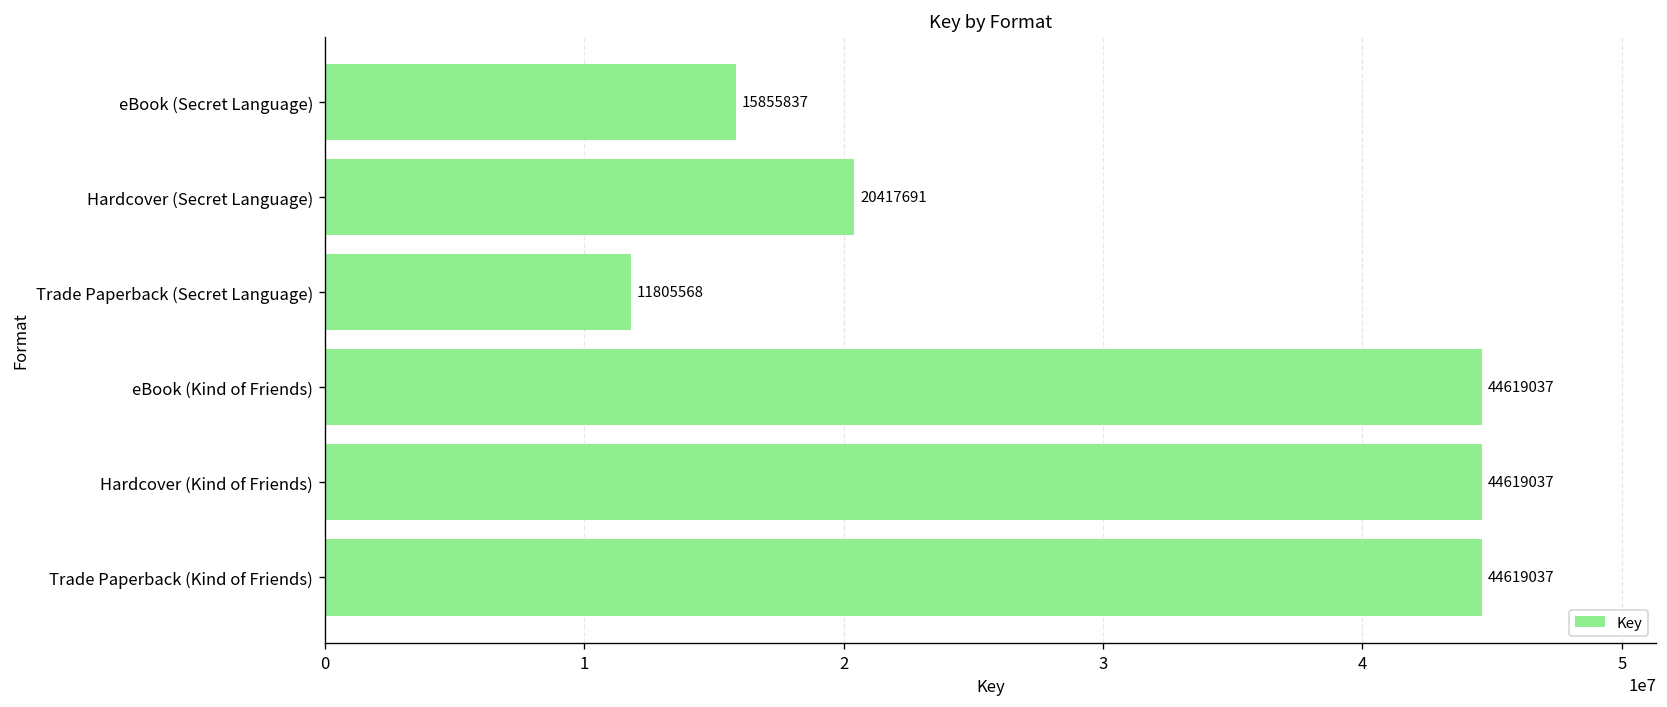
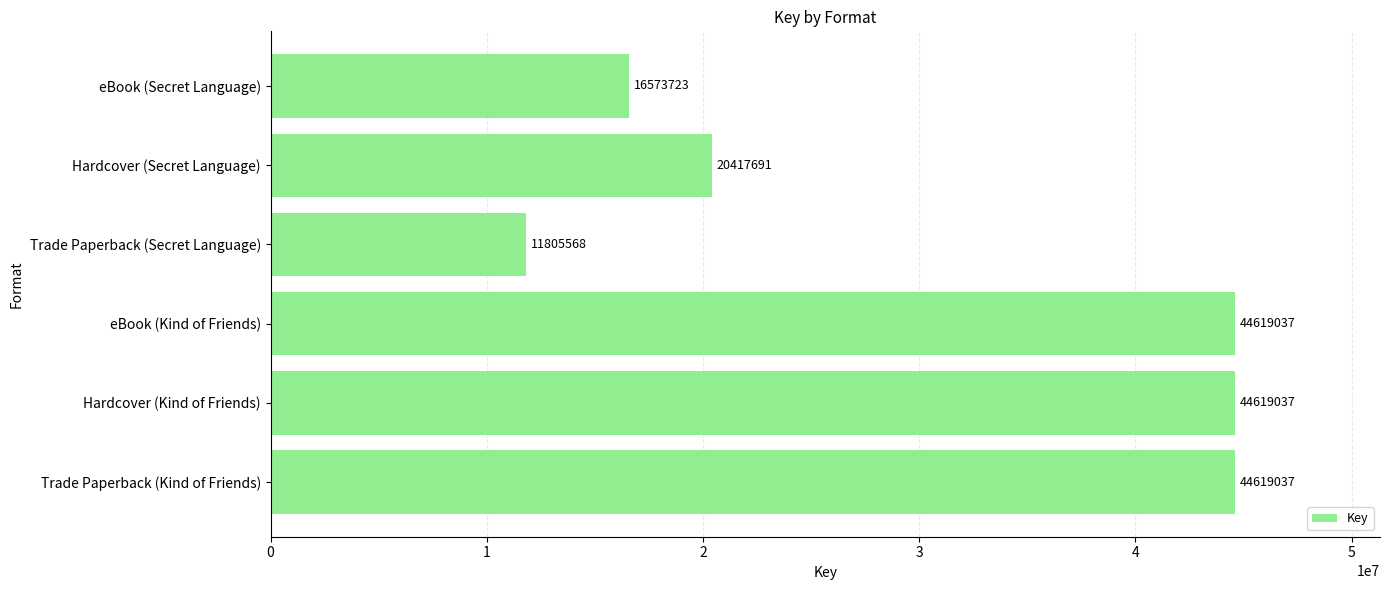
  {
-   "eBook (Secret Language)": 15855837,
+   "eBook (Secret Language)": 16573723,
    "Hardcover (Secret Language)": 20417691,
    "Trade Paperback (Secret Language)": 11805568,
    "eBook (Kind of Friends)": 44619037,
    "Hardcover (Kind of Friends)": 44619037,
    "Trade Paperback (Kind of Friends)": 44619037
  }
